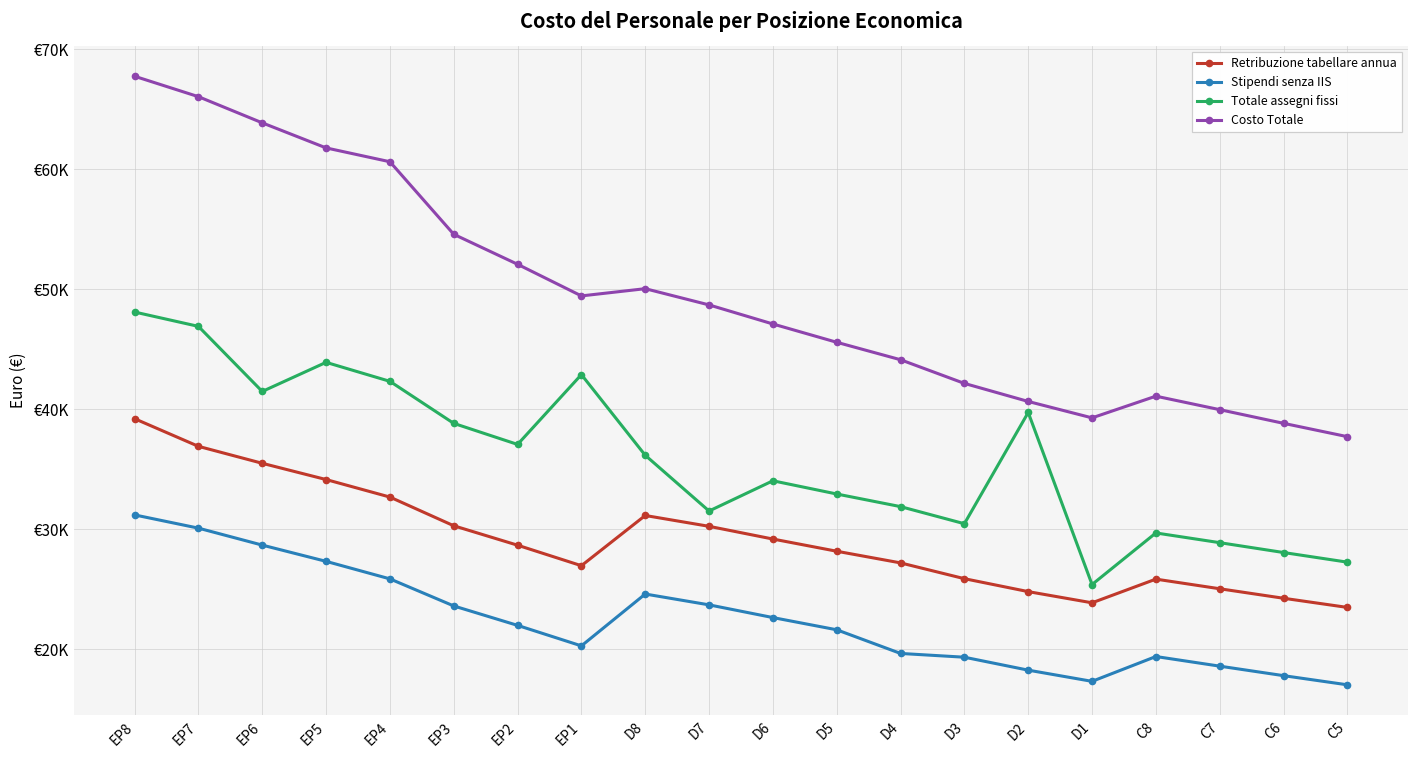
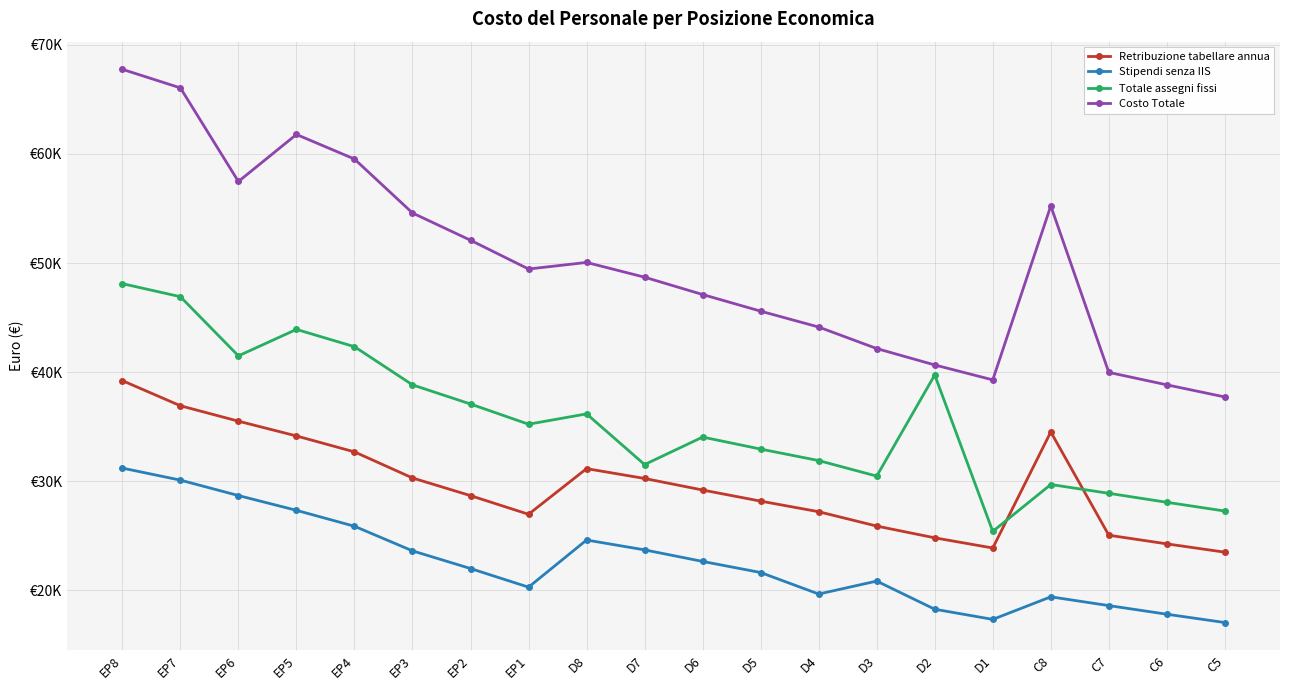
  {
    "Retribuzione tabellare annua": {
      "EP8": "€39200",
      "EP7": "€36900",
      "EP6": "€35500",
      "EP5": "€34200",
      "EP4": "€32700",
      "EP3": "€30300",
      "EP2": "€28700",
      "EP1": "€27000",
      "D8": "€31200",
      "D7": "€30300",
      "D6": "€29200",
      "D5": "€28200",
      "D4": "€27200",
      "D3": "€25900",
      "D2": "€24800",
      "D1": "€23900",
-     "C8": "€25900",
+     "C8": "€34500",
      "C7": "€25000",
      "C6": "€24300",
      "C5": "€23500"
    },
    "Stipendi senza IIS": {
      "EP8": "€31200",
      "EP7": "€30100",
      "EP6": "€28700",
      "EP5": "€27300",
      "EP4": "€25900",
      "EP3": "€23600",
      "EP2": "€22000",
      "EP1": "€20300",
      "D8": "€24600",
      "D7": "€23700",
      "D6": "€22600",
      "D5": "€21600",
      "D4": "€19700",
-     "D3": "€19300",
+     "D3": "€20800",
      "D2": "€18300",
      "D1": "€17300",
      "C8": "€19400",
      "C7": "€18600",
      "C6": "€17800",
      "C5": "€17000"
    },
    "Totale assegni fissi": {
      "EP8": "€48100",
      "EP7": "€46900",
      "EP6": "€41500",
      "EP5": "€43900",
      "EP4": "€42300",
      "EP3": "€38800",
      "EP2": "€37100",
-     "EP1": "€42900",
+     "EP1": "€35200",
      "D8": "€36200",
      "D7": "€31500",
      "D6": "€34000",
      "D5": "€32900",
      "D4": "€31900",
      "D3": "€30500",
      "D2": "€39700",
      "D1": "€25400",
      "C8": "€29700",
      "C7": "€28900",
      "C6": "€28100",
      "C5": "€27300"
    },
    "Costo Totale": {
      "EP8": "€67800",
      "EP7": "€66100",
-     "EP6": "€63900",
+     "EP6": "€57500",
      "EP5": "€61800",
-     "EP4": "€60600",
+     "EP4": "€59500",
      "EP3": "€54600",
      "EP2": "€52100",
      "EP1": "€49500",
      "D8": "€50100",
      "D7": "€48700",
      "D6": "€47100",
      "D5": "€45600",
      "D4": "€44100",
      "D3": "€42200",
      "D2": "€40700",
      "D1": "€39300",
-     "C8": "€41100",
+     "C8": "€55200",
      "C7": "€40000",
      "C6": "€38800",
      "C5": "€37700"
    }
  }
